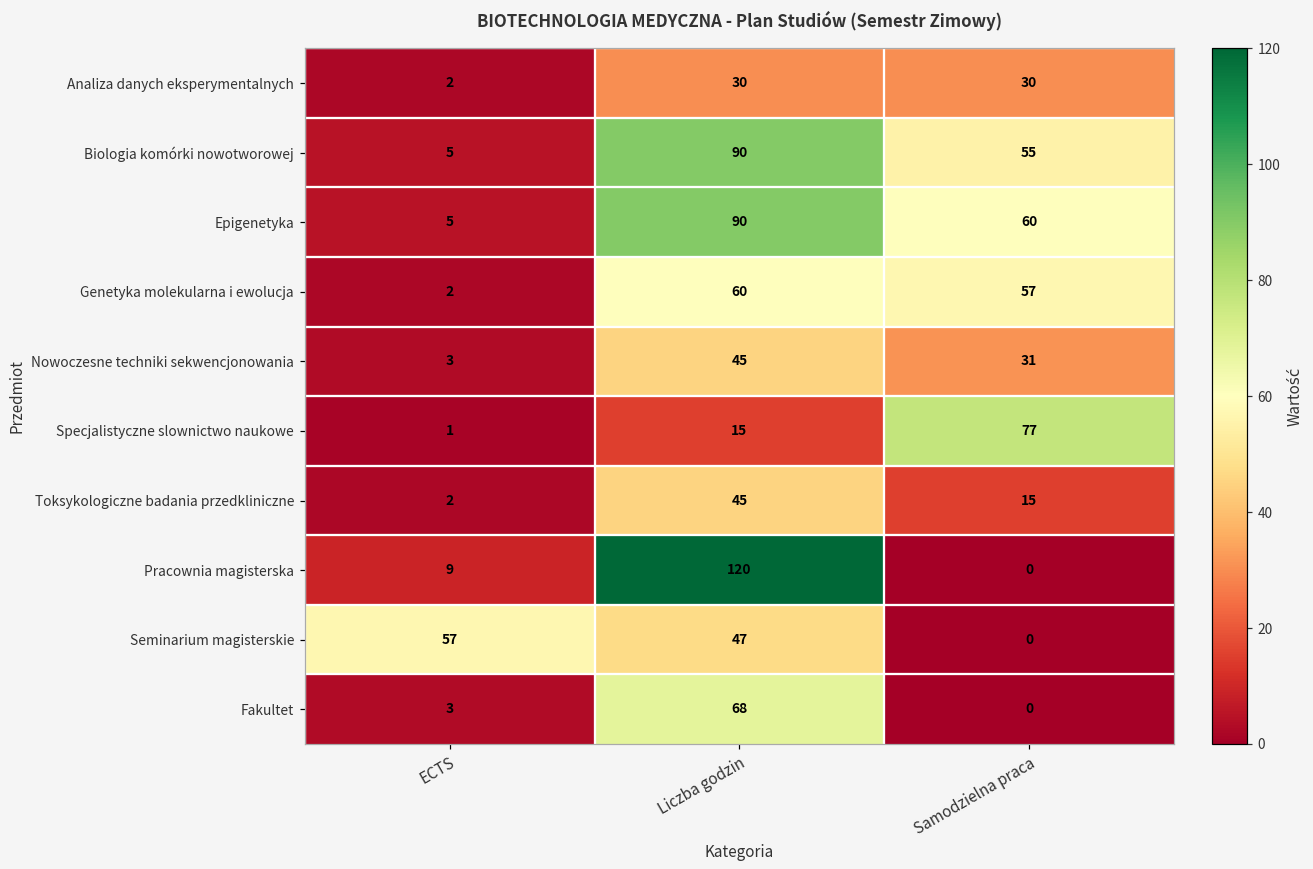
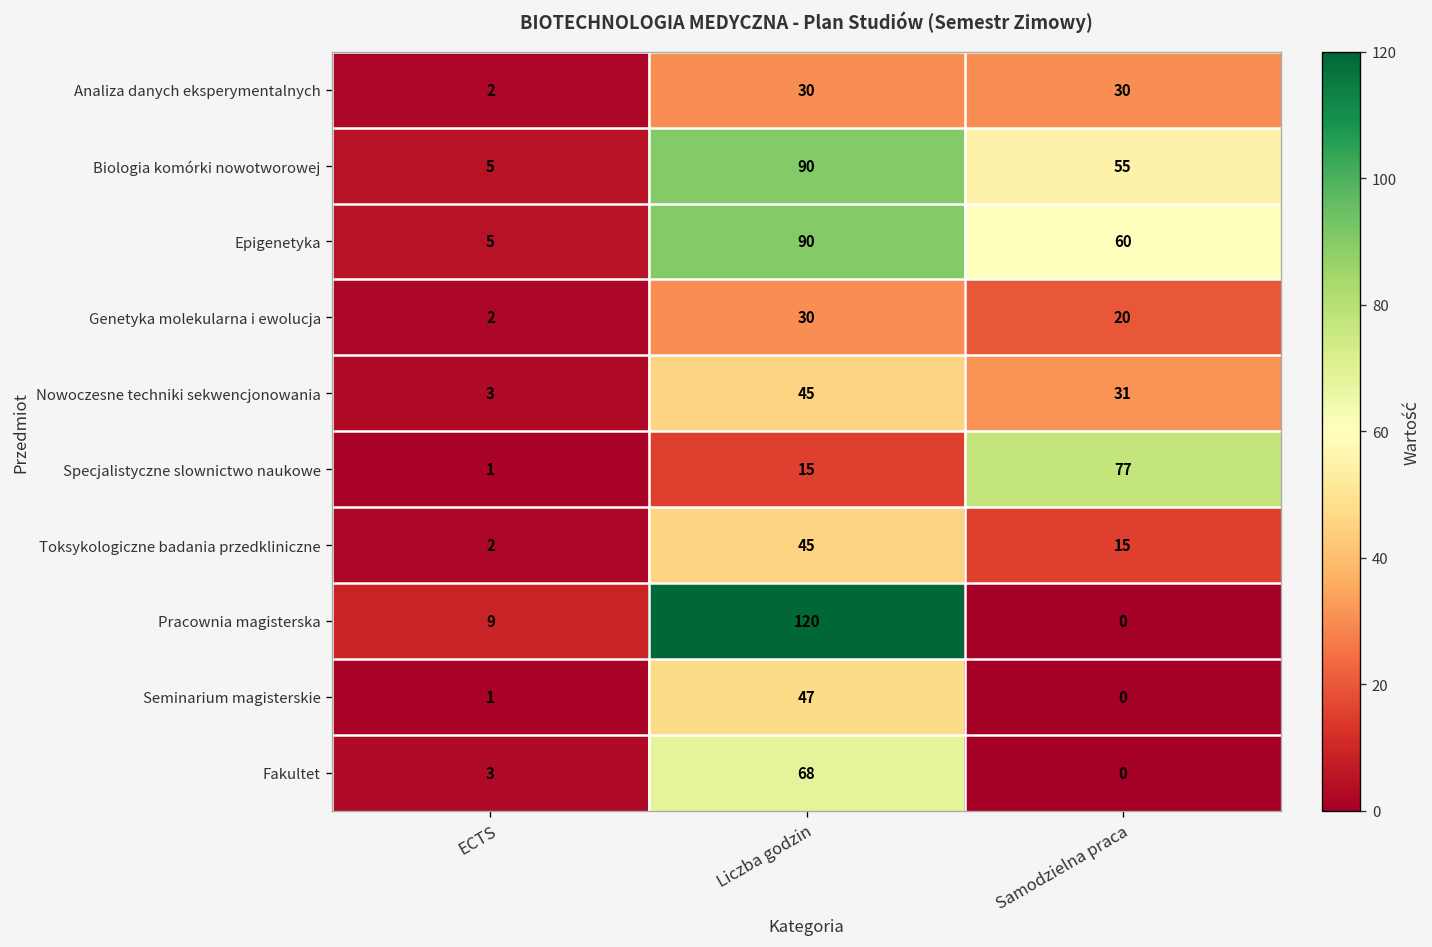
  {
    "Analiza danych eksperymentalnych": {
      "ECTS": 2,
      "Liczba godzin": 30,
      "Samodzielna praca": 30
    },
    "Biologia komórki nowotworowej": {
      "ECTS": 5,
      "Liczba godzin": 90,
      "Samodzielna praca": 55
    },
    "Epigenetyka": {
      "ECTS": 5,
      "Liczba godzin": 90,
      "Samodzielna praca": 60
    },
    "Genetyka molekularna i ewolucja": {
      "ECTS": 2,
-     "Liczba godzin": 60,
-     "Samodzielna praca": 57
+     "Liczba godzin": 30,
+     "Samodzielna praca": 20
    },
    "Nowoczesne techniki sekwencjonowania": {
      "ECTS": 3,
      "Liczba godzin": 45,
      "Samodzielna praca": 31
    },
    "Specjalistyczne slownictwo naukowe": {
      "ECTS": 1,
      "Liczba godzin": 15,
      "Samodzielna praca": 77
    },
    "Toksykologiczne badania przedkliniczne": {
      "ECTS": 2,
      "Liczba godzin": 45,
      "Samodzielna praca": 15
    },
    "Pracownia magisterska": {
      "ECTS": 9,
      "Liczba godzin": 120,
      "Samodzielna praca": 0
    },
    "Seminarium magisterskie": {
-     "ECTS": 57,
+     "ECTS": 1,
      "Liczba godzin": 47,
      "Samodzielna praca": 0
    },
    "Fakultet": {
      "ECTS": 3,
      "Liczba godzin": 68,
      "Samodzielna praca": 0
    }
  }
